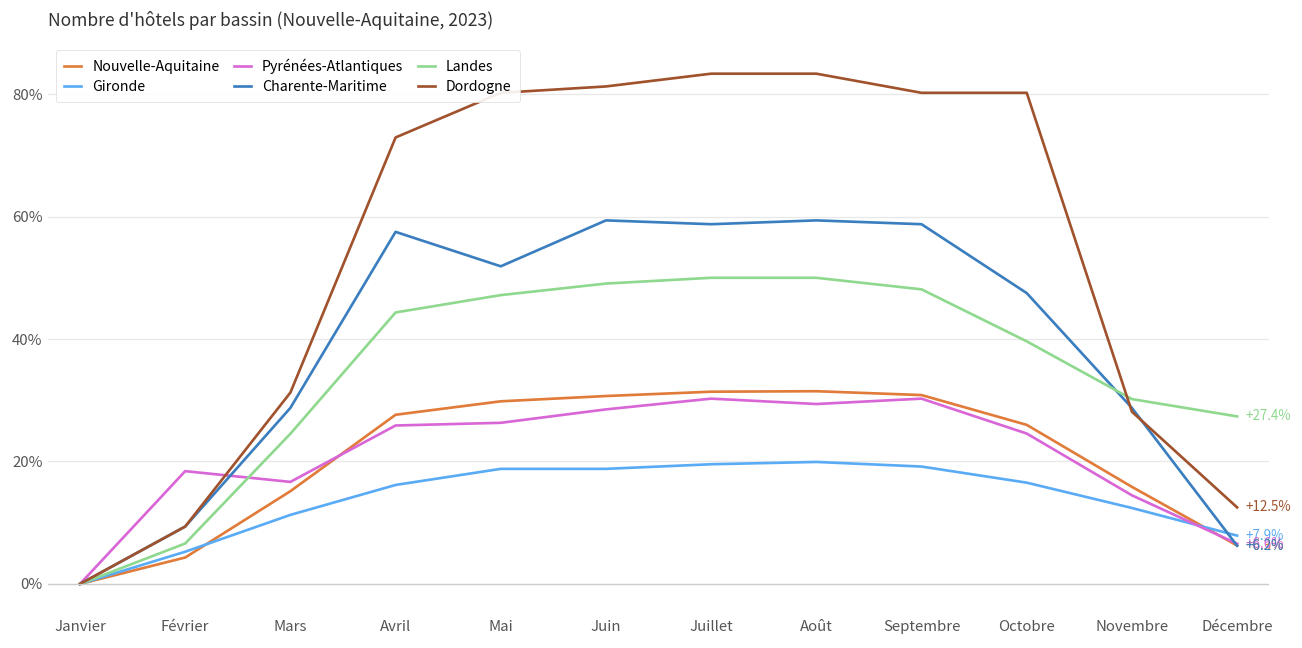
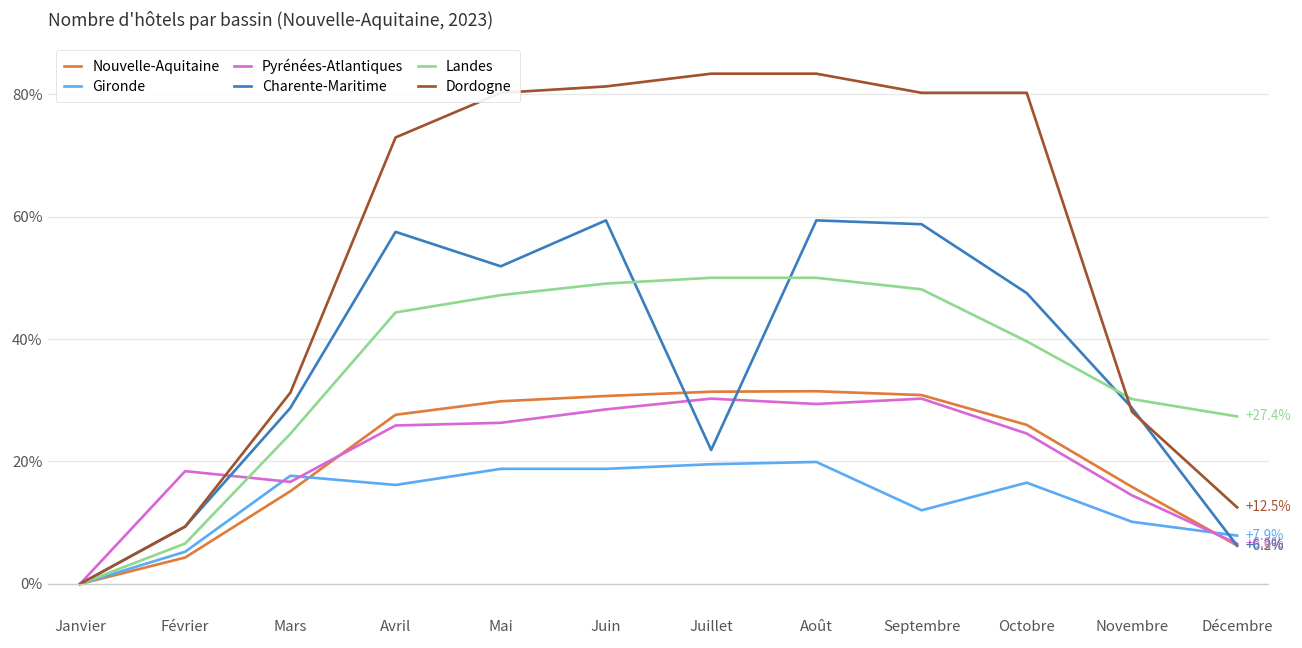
  {
    "Nouvelle-Aquitaine": {
      "Février": "4%",
      "Mars": "15%",
      "Avril": "28%",
      "Mai": "30%",
      "Juin": "31%",
      "Juillet": "31%",
      "Août": "31%",
      "Septembre": "31%",
      "Octobre": "26%",
      "Novembre": "16%"
    },
    "Gironde": {
      "Février": "5%",
-     "Mars": "11%",
+     "Mars": "18%",
      "Avril": "16%",
      "Mai": "19%",
      "Juin": "19%",
      "Juillet": "20%",
      "Août": "20%",
-     "Septembre": "19%",
+     "Septembre": "12%",
      "Octobre": "17%",
-     "Novembre": "12%"
+     "Novembre": "10%"
    },
    "Pyrénées-Atlantiques": {
      "Février": "18%",
      "Mars": "17%",
      "Avril": "26%",
      "Mai": "26%",
      "Juin": "29%",
      "Juillet": "30%",
      "Août": "29%",
      "Septembre": "30%",
      "Octobre": "25%",
      "Novembre": "14%"
    },
    "Charente-Maritime": {
      "Mars": "29%",
      "Avril": "57%",
      "Mai": "52%",
      "Juin": "59%",
-     "Juillet": "59%",
+     "Juillet": "22%",
      "Août": "59%",
      "Septembre": "59%",
      "Octobre": "48%",
      "Novembre": "29%"
    },
    "Landes": {
      "Décembre": "+27.4%"
    },
    "Dordogne": {
      "Décembre": "+12.5%"
    }
  }
